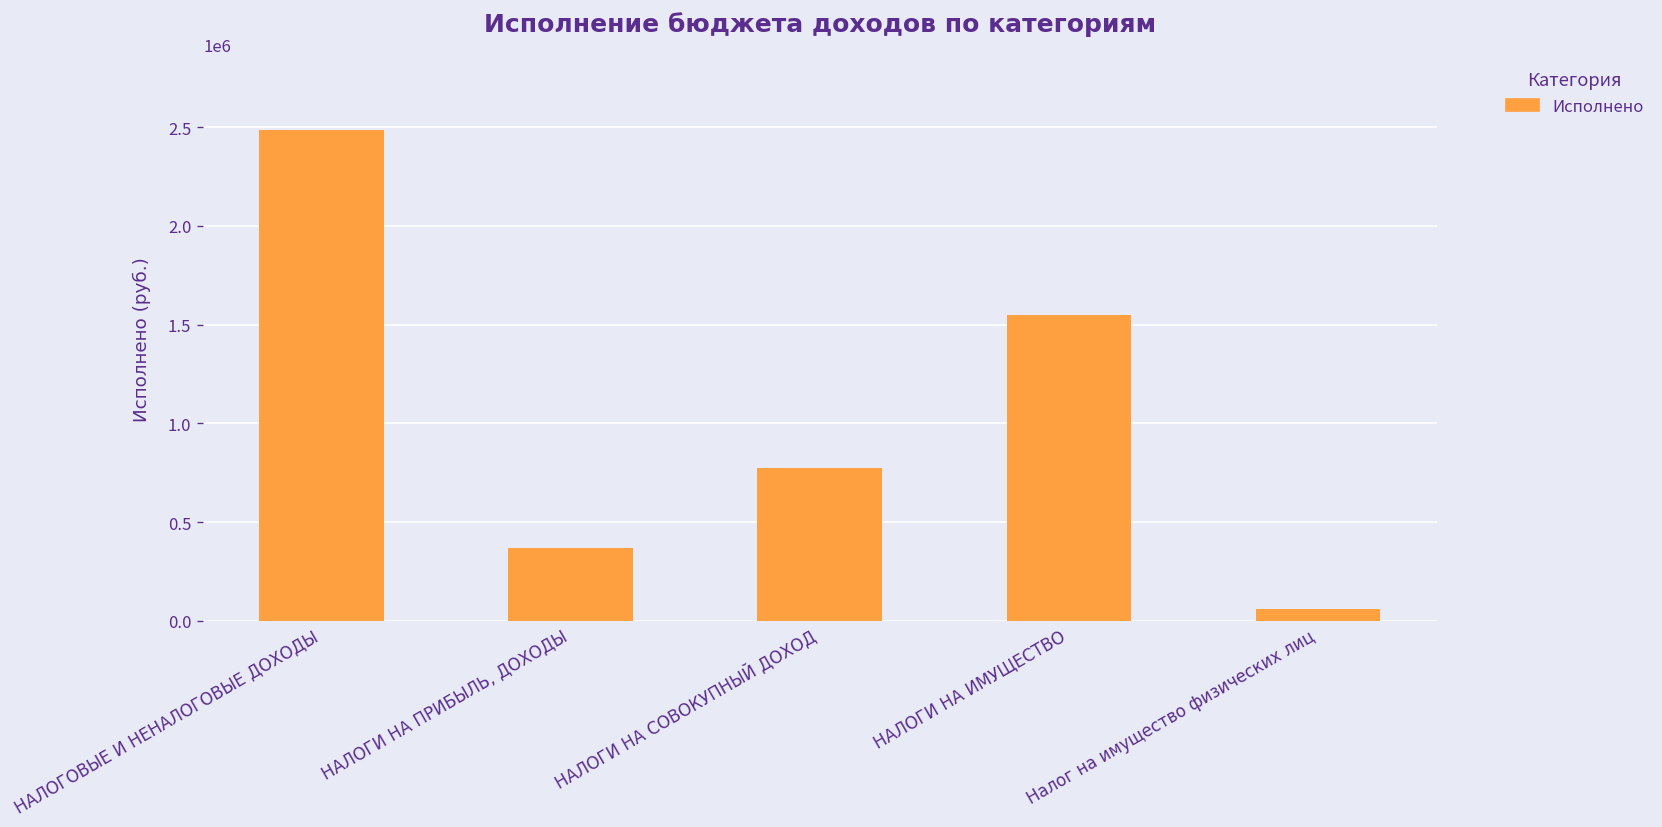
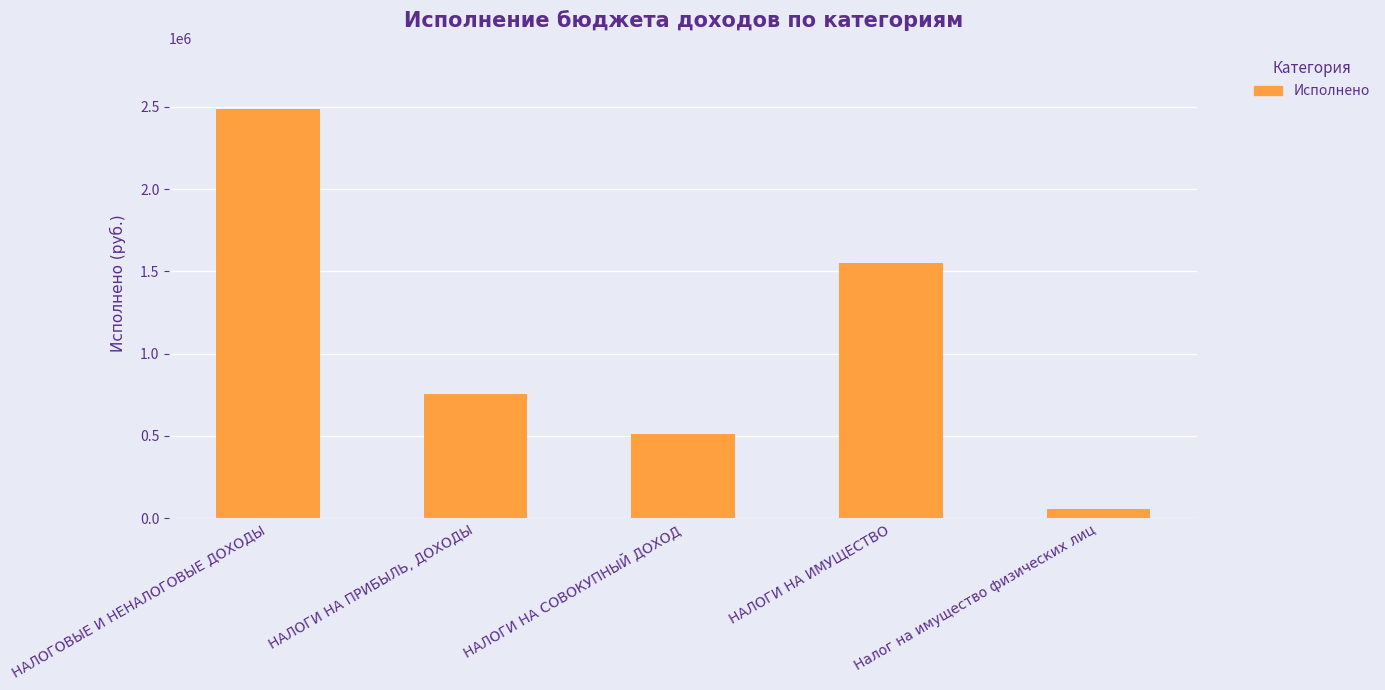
  {
    "НАЛОГОВЫЕ И НЕНАЛОГОВЫЕ ДОХОДЫ": 2490000,
-   "НАЛОГИ НА ПРИБЫЛЬ, ДОХОДЫ": 370000,
-   "НАЛОГИ НА СОВОКУПНЫЙ ДОХОД": 770000,
+   "НАЛОГИ НА ПРИБЫЛЬ, ДОХОДЫ": 760000,
+   "НАЛОГИ НА СОВОКУПНЫЙ ДОХОД": 510000,
    "НАЛОГИ НА ИМУЩЕСТВО": 1550000,
    "Налог на имущество физических лиц": 60000
  }
